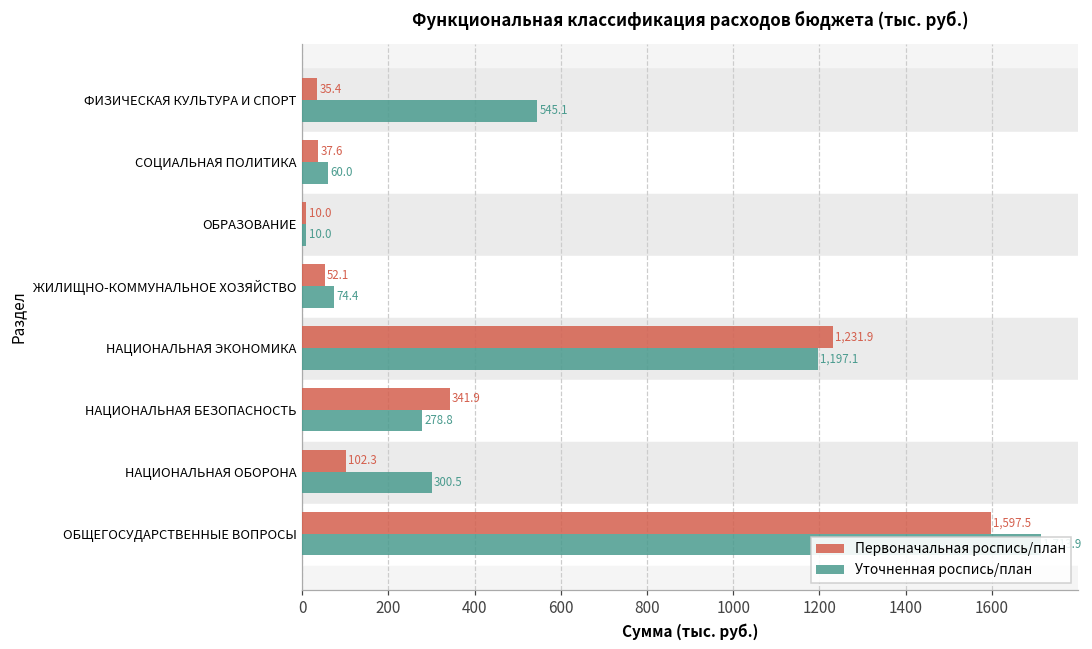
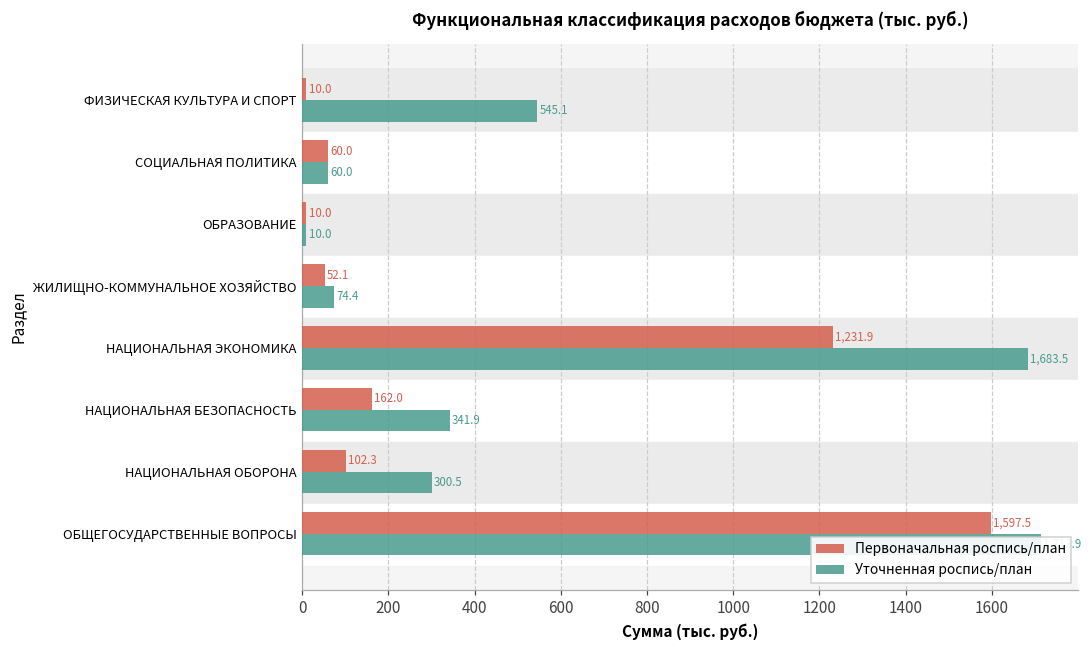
  {
    "Первоначальная роспись/план": {
-     "ФИЗИЧЕСКАЯ КУЛЬТУРА И СПОРТ": "35.4",
-     "СОЦИАЛЬНАЯ ПОЛИТИКА": "37.6",
+     "ФИЗИЧЕСКАЯ КУЛЬТУРА И СПОРТ": "10.0",
+     "СОЦИАЛЬНАЯ ПОЛИТИКА": "60.0",
      "ОБРАЗОВАНИЕ": "10.0",
      "ЖИЛИЩНО-КОММУНАЛЬНОЕ ХОЗЯЙСТВО": "52.1",
      "НАЦИОНАЛЬНАЯ ЭКОНОМИКА": "1,231.9",
-     "НАЦИОНАЛЬНАЯ БЕЗОПАСНОСТЬ": "341.9",
+     "НАЦИОНАЛЬНАЯ БЕЗОПАСНОСТЬ": "162.0",
      "НАЦИОНАЛЬНАЯ ОБОРОНА": "102.3",
      "ОБЩЕГОСУДАРСТВЕННЫЕ ВОПРОСЫ": "1,597.5"
    },
    "Уточненная роспись/план": {
      "ФИЗИЧЕСКАЯ КУЛЬТУРА И СПОРТ": "545.1",
      "СОЦИАЛЬНАЯ ПОЛИТИКА": "60.0",
      "ОБРАЗОВАНИЕ": "10.0",
      "ЖИЛИЩНО-КОММУНАЛЬНОЕ ХОЗЯЙСТВО": "74.4",
-     "НАЦИОНАЛЬНАЯ ЭКОНОМИКА": "1,197.1",
-     "НАЦИОНАЛЬНАЯ БЕЗОПАСНОСТЬ": "278.8",
+     "НАЦИОНАЛЬНАЯ ЭКОНОМИКА": "1,683.5",
+     "НАЦИОНАЛЬНАЯ БЕЗОПАСНОСТЬ": "341.9",
      "НАЦИОНАЛЬНАЯ ОБОРОНА": "300.5"
    }
  }
